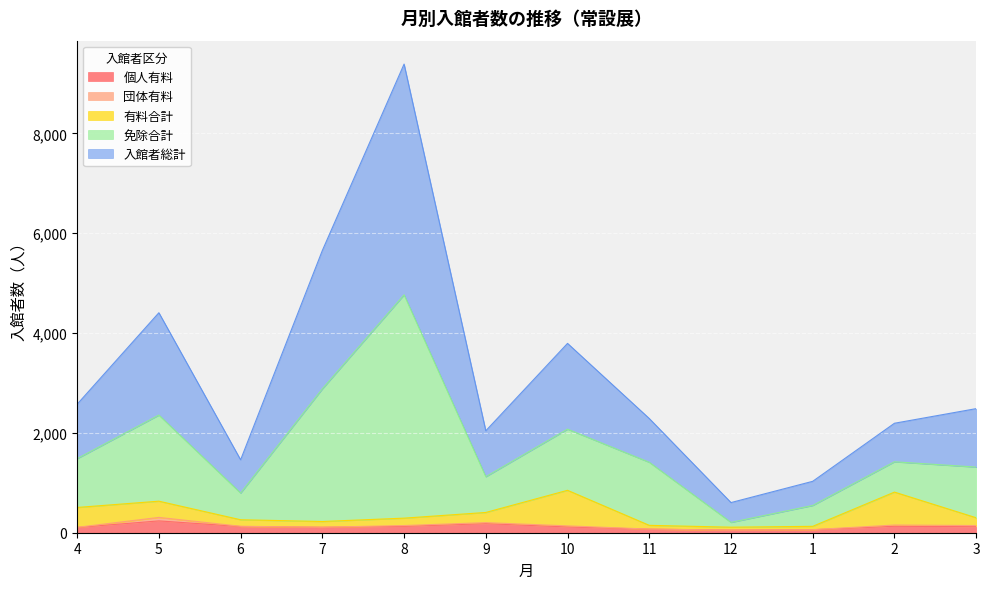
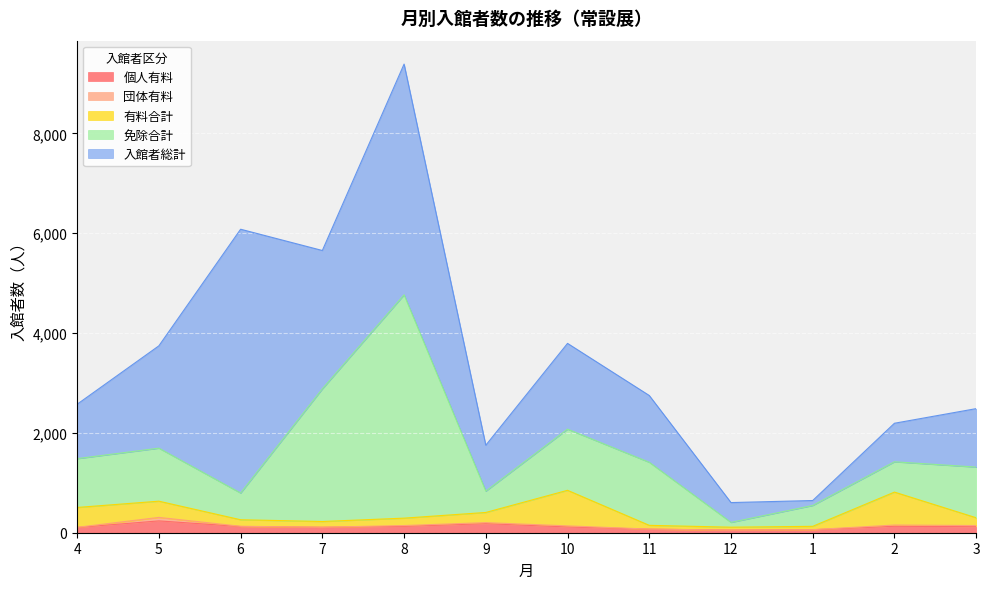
  {
    "有料合計": {
      "4": "400",
      "5": "300",
      "6": "100",
      "7": "100",
      "8": "100",
      "9": "200",
      "10": "700",
      "11": "100",
      "12": "100",
      "1": "100",
      "2": "700",
      "3": "200"
    },
    "免除合計": {
      "4": "1,000",
-     "5": "1,700",
+     "5": "1,100",
      "6": "500",
      "7": "2,700",
      "8": "4,500",
-     "9": "700",
+     "9": "400",
      "10": "1,200",
      "11": "1,300",
      "12": "100",
      "1": "400",
      "2": "600",
      "3": "1,000"
    },
    "入館者総計": {
      "4": "1,100",
      "5": "2,100",
-     "6": "700",
+     "6": "5,300",
      "7": "2,800",
      "8": "4,600",
      "9": "900",
      "10": "1,700",
-     "11": "900",
+     "11": "1,300",
      "12": "400",
-     "1": "500",
+     "1": "100",
      "2": "800",
      "3": "1,200"
    }
  }
